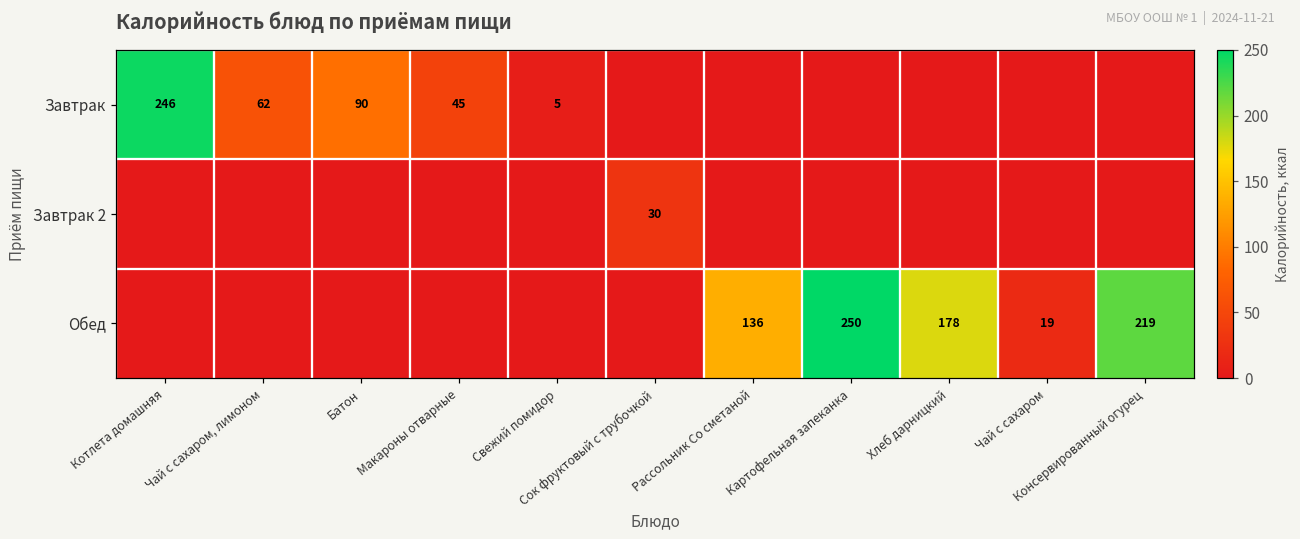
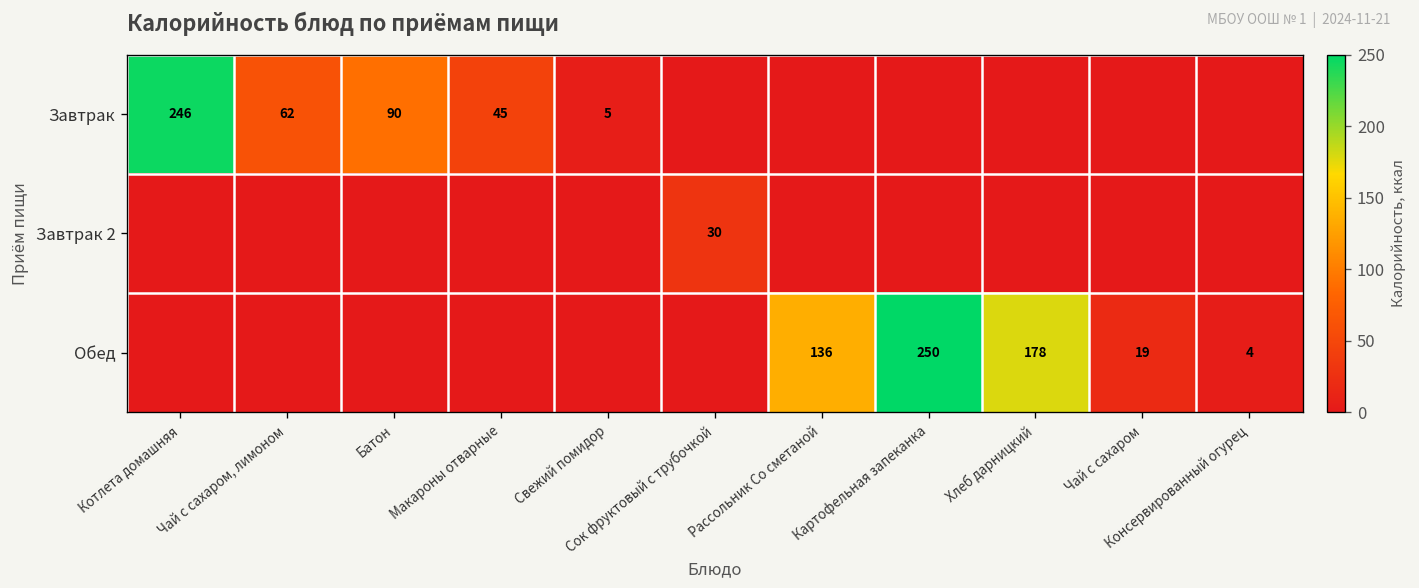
  {
    "Завтрак": {
      "Котлета домашняя": 246,
      "Чай с сахаром, лимоном": 62,
      "Батон": 90,
      "Макароны отварные": 45,
      "Свежий помидор": 5
    },
    "Завтрак 2": {
      "Сок фруктовый с трубочкой": 30
    },
    "Обед": {
      "Рассольник Со сметаной": 136,
      "Картофельная запеканка": 250,
      "Хлеб дарницкий": 178,
      "Чай с сахаром": 19,
-     "Консервированный огурец": 219
+     "Консервированный огурец": 4
    }
  }
